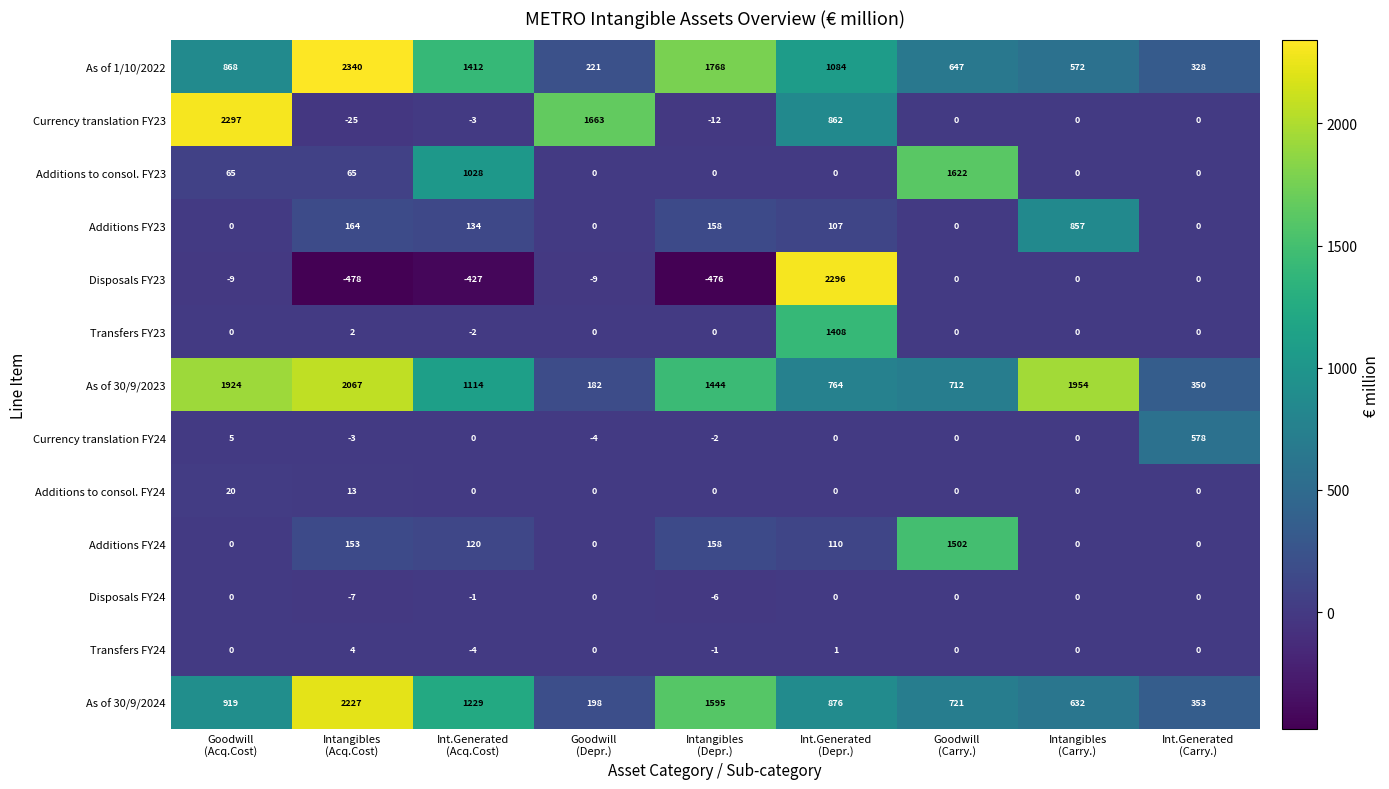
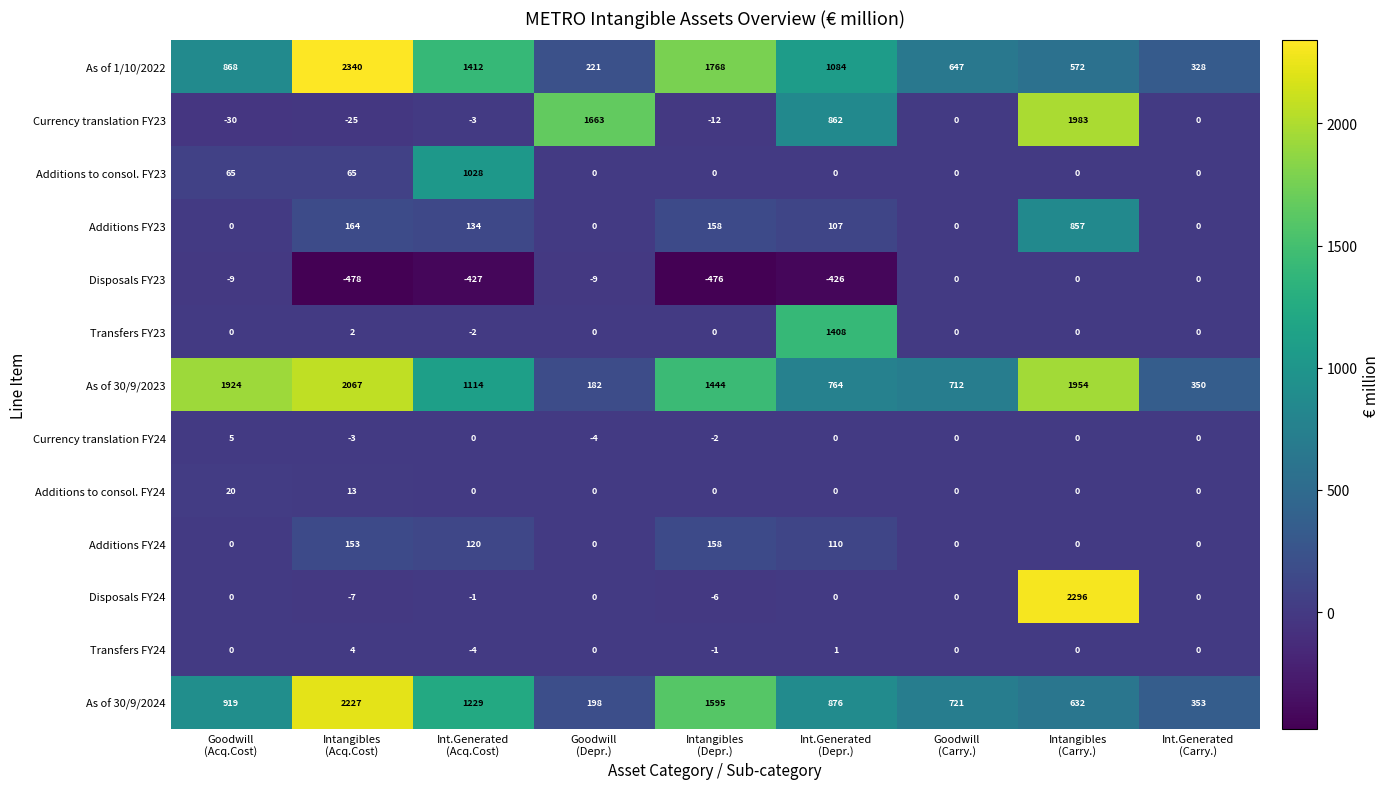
  {
    "As of 1/10/2022": {
      "Goodwill (Acq.Cost)": 868,
      "Intangibles (Acq.Cost)": 2340,
      "Int.Generated (Acq.Cost)": 1412,
      "Goodwill (Depr.)": 221,
      "Intangibles (Depr.)": 1768,
      "Int.Generated (Depr.)": 1084,
      "Goodwill (Carry.)": 647,
      "Intangibles (Carry.)": 572,
      "Int.Generated (Carry.)": 328
    },
    "Currency translation FY23": {
-     "Goodwill (Acq.Cost)": 2297,
+     "Goodwill (Acq.Cost)": -30,
      "Intangibles (Acq.Cost)": -25,
      "Int.Generated (Acq.Cost)": -3,
      "Goodwill (Depr.)": 1663,
      "Intangibles (Depr.)": -12,
      "Int.Generated (Depr.)": 862,
      "Goodwill (Carry.)": 0,
-     "Intangibles (Carry.)": 0,
+     "Intangibles (Carry.)": 1983,
      "Int.Generated (Carry.)": 0
    },
    "Additions to consol. FY23": {
      "Goodwill (Acq.Cost)": 65,
      "Intangibles (Acq.Cost)": 65,
      "Int.Generated (Acq.Cost)": 1028,
      "Goodwill (Depr.)": 0,
      "Intangibles (Depr.)": 0,
      "Int.Generated (Depr.)": 0,
-     "Goodwill (Carry.)": 1622,
+     "Goodwill (Carry.)": 0,
      "Intangibles (Carry.)": 0,
      "Int.Generated (Carry.)": 0
    },
    "Additions FY23": {
      "Goodwill (Acq.Cost)": 0,
      "Intangibles (Acq.Cost)": 164,
      "Int.Generated (Acq.Cost)": 134,
      "Goodwill (Depr.)": 0,
      "Intangibles (Depr.)": 158,
      "Int.Generated (Depr.)": 107,
      "Goodwill (Carry.)": 0,
      "Intangibles (Carry.)": 857,
      "Int.Generated (Carry.)": 0
    },
    "Disposals FY23": {
      "Goodwill (Acq.Cost)": -9,
      "Intangibles (Acq.Cost)": -478,
      "Int.Generated (Acq.Cost)": -427,
      "Goodwill (Depr.)": -9,
      "Intangibles (Depr.)": -476,
-     "Int.Generated (Depr.)": 2296,
+     "Int.Generated (Depr.)": -426,
      "Goodwill (Carry.)": 0,
      "Intangibles (Carry.)": 0,
      "Int.Generated (Carry.)": 0
    },
    "Transfers FY23": {
      "Goodwill (Acq.Cost)": 0,
      "Intangibles (Acq.Cost)": 2,
      "Int.Generated (Acq.Cost)": -2,
      "Goodwill (Depr.)": 0,
      "Intangibles (Depr.)": 0,
      "Int.Generated (Depr.)": 1408,
      "Goodwill (Carry.)": 0,
      "Intangibles (Carry.)": 0,
      "Int.Generated (Carry.)": 0
    },
    "As of 30/9/2023": {
      "Goodwill (Acq.Cost)": 1924,
      "Intangibles (Acq.Cost)": 2067,
      "Int.Generated (Acq.Cost)": 1114,
      "Goodwill (Depr.)": 182,
      "Intangibles (Depr.)": 1444,
      "Int.Generated (Depr.)": 764,
      "Goodwill (Carry.)": 712,
      "Intangibles (Carry.)": 1954,
      "Int.Generated (Carry.)": 350
    },
    "Currency translation FY24": {
      "Goodwill (Acq.Cost)": 5,
      "Intangibles (Acq.Cost)": -3,
      "Int.Generated (Acq.Cost)": 0,
      "Goodwill (Depr.)": -4,
      "Intangibles (Depr.)": -2,
      "Int.Generated (Depr.)": 0,
      "Goodwill (Carry.)": 0,
      "Intangibles (Carry.)": 0,
-     "Int.Generated (Carry.)": 578
+     "Int.Generated (Carry.)": 0
    },
    "Additions to consol. FY24": {
      "Goodwill (Acq.Cost)": 20,
      "Intangibles (Acq.Cost)": 13,
      "Int.Generated (Acq.Cost)": 0,
      "Goodwill (Depr.)": 0,
      "Intangibles (Depr.)": 0,
      "Int.Generated (Depr.)": 0,
      "Goodwill (Carry.)": 0,
      "Intangibles (Carry.)": 0,
      "Int.Generated (Carry.)": 0
    },
    "Additions FY24": {
      "Goodwill (Acq.Cost)": 0,
      "Intangibles (Acq.Cost)": 153,
      "Int.Generated (Acq.Cost)": 120,
      "Goodwill (Depr.)": 0,
      "Intangibles (Depr.)": 158,
      "Int.Generated (Depr.)": 110,
-     "Goodwill (Carry.)": 1502,
+     "Goodwill (Carry.)": 0,
      "Intangibles (Carry.)": 0,
      "Int.Generated (Carry.)": 0
    },
    "Disposals FY24": {
      "Goodwill (Acq.Cost)": 0,
      "Intangibles (Acq.Cost)": -7,
      "Int.Generated (Acq.Cost)": -1,
      "Goodwill (Depr.)": 0,
      "Intangibles (Depr.)": -6,
      "Int.Generated (Depr.)": 0,
      "Goodwill (Carry.)": 0,
-     "Intangibles (Carry.)": 0,
+     "Intangibles (Carry.)": 2296,
      "Int.Generated (Carry.)": 0
    },
    "Transfers FY24": {
      "Goodwill (Acq.Cost)": 0,
      "Intangibles (Acq.Cost)": 4,
      "Int.Generated (Acq.Cost)": -4,
      "Goodwill (Depr.)": 0,
      "Intangibles (Depr.)": -1,
      "Int.Generated (Depr.)": 1,
      "Goodwill (Carry.)": 0,
      "Intangibles (Carry.)": 0,
      "Int.Generated (Carry.)": 0
    },
    "As of 30/9/2024": {
      "Goodwill (Acq.Cost)": 919,
      "Intangibles (Acq.Cost)": 2227,
      "Int.Generated (Acq.Cost)": 1229,
      "Goodwill (Depr.)": 198,
      "Intangibles (Depr.)": 1595,
      "Int.Generated (Depr.)": 876,
      "Goodwill (Carry.)": 721,
      "Intangibles (Carry.)": 632,
      "Int.Generated (Carry.)": 353
    }
  }
